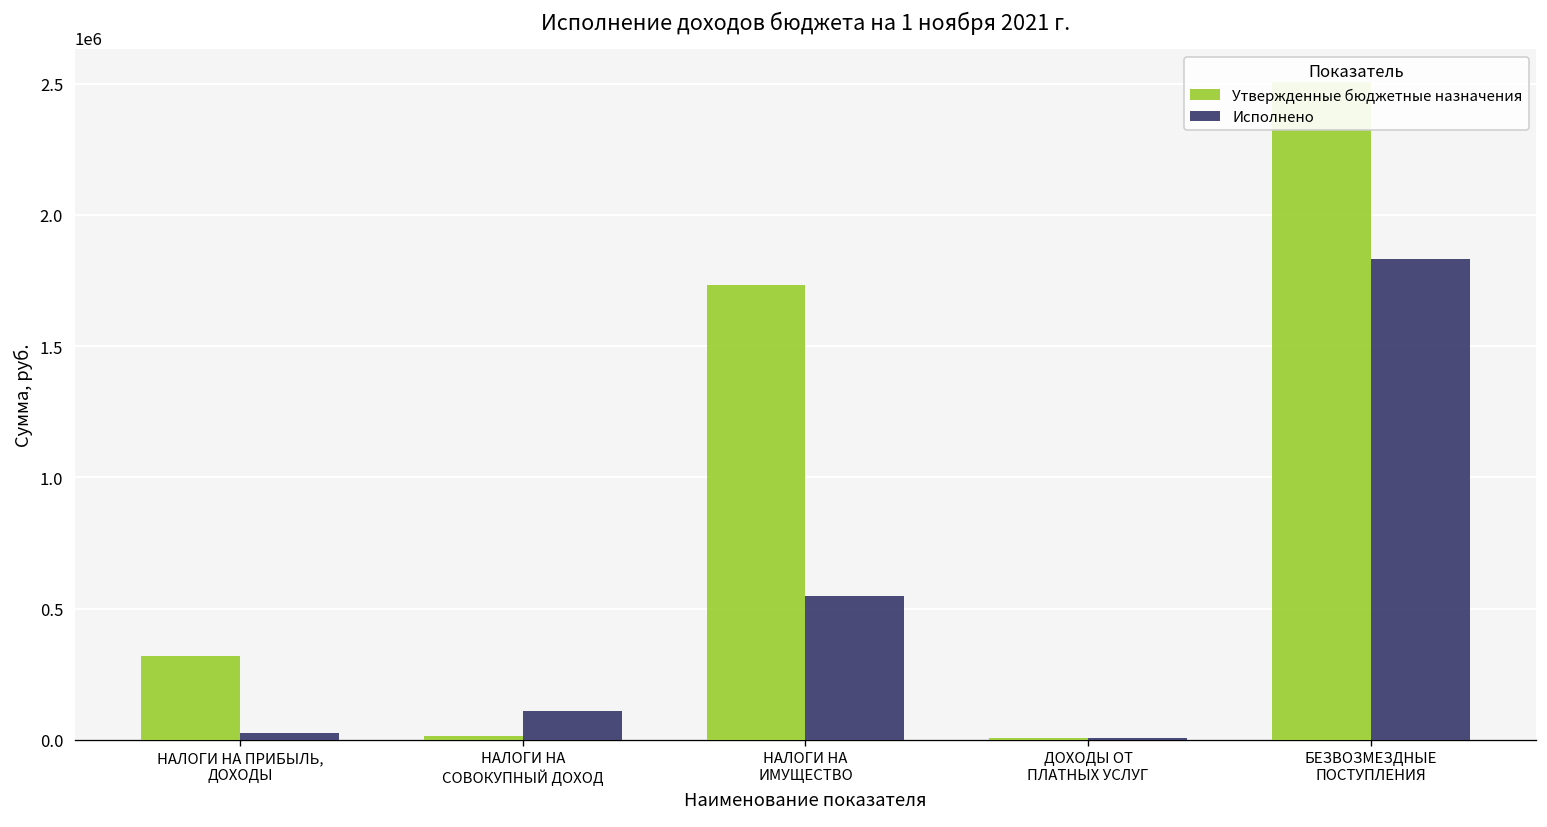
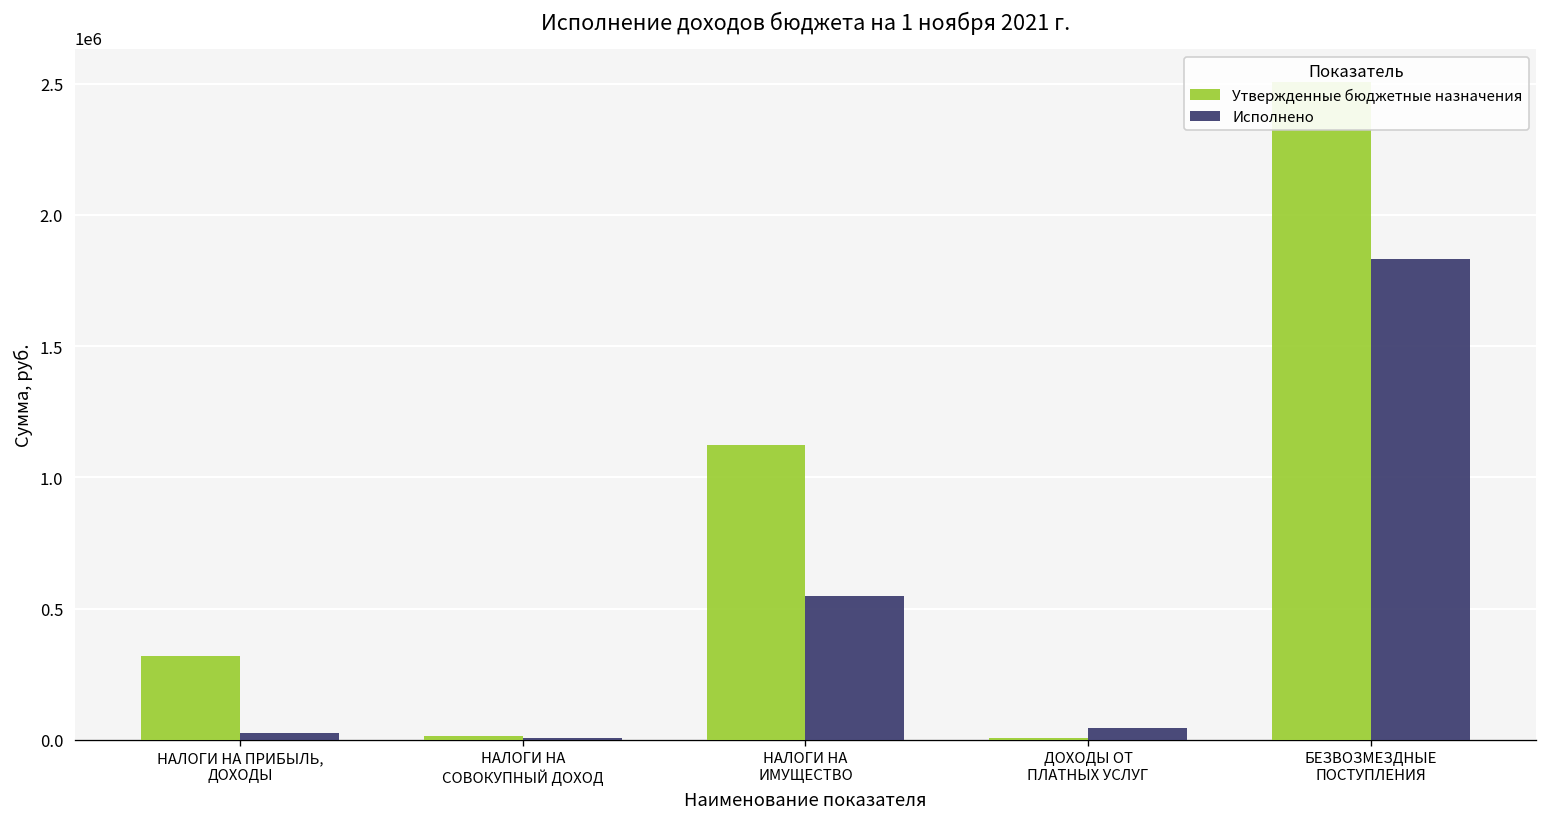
  {
    "Утвержденные бюджетные назначения": {
      "НАЛОГИ НА ПРИБЫЛЬ, ДОХОДЫ": 320000,
      "НАЛОГИ НА СОВОКУПНЫЙ ДОХОД": 10000,
-     "НАЛОГИ НА ИМУЩЕСТВО": 1730000
+     "НАЛОГИ НА ИМУЩЕСТВО": 1120000
    },
    "Исполнено": {
      "НАЛОГИ НА ПРИБЫЛЬ, ДОХОДЫ": 20000,
-     "НАЛОГИ НА СОВОКУПНЫЙ ДОХОД": 110000,
+     "НАЛОГИ НА СОВОКУПНЫЙ ДОХОД": 10000,
      "НАЛОГИ НА ИМУЩЕСТВО": 550000,
-     "ДОХОДЫ ОТ ПЛАТНЫХ УСЛУГ": 0,
+     "ДОХОДЫ ОТ ПЛАТНЫХ УСЛУГ": 40000,
      "БЕЗВОЗМЕЗДНЫЕ ПОСТУПЛЕНИЯ": 1830000
    }
  }
